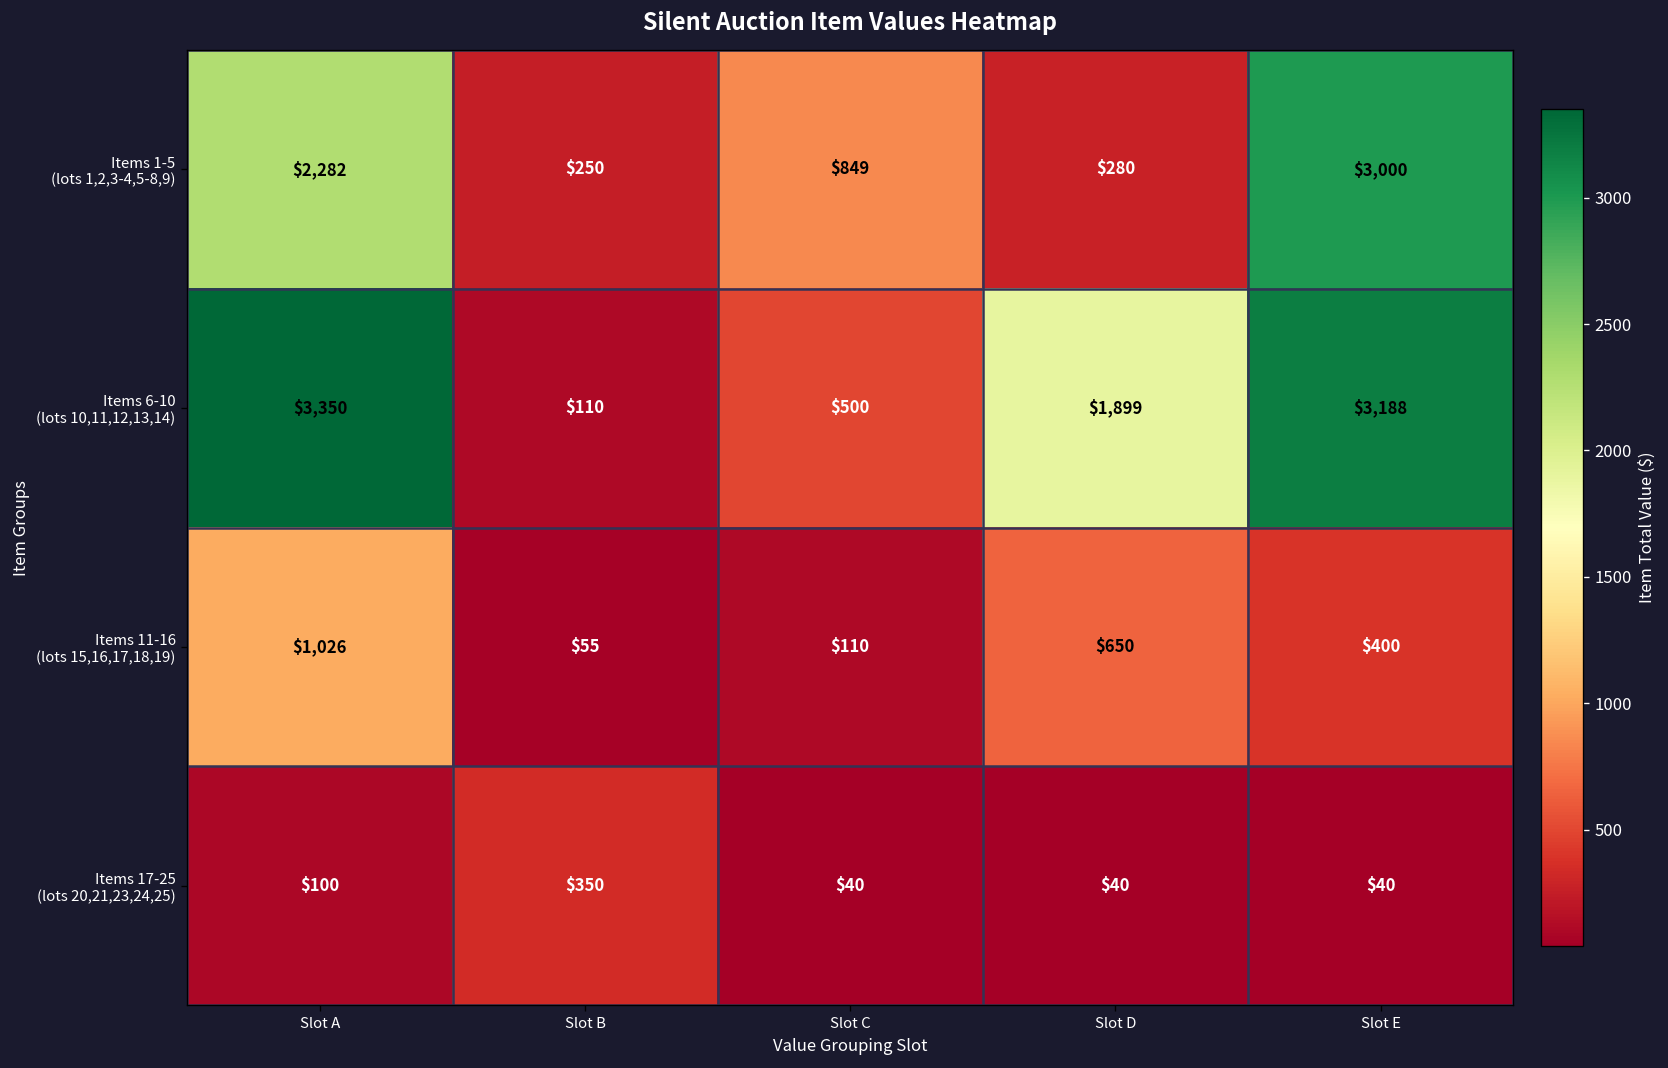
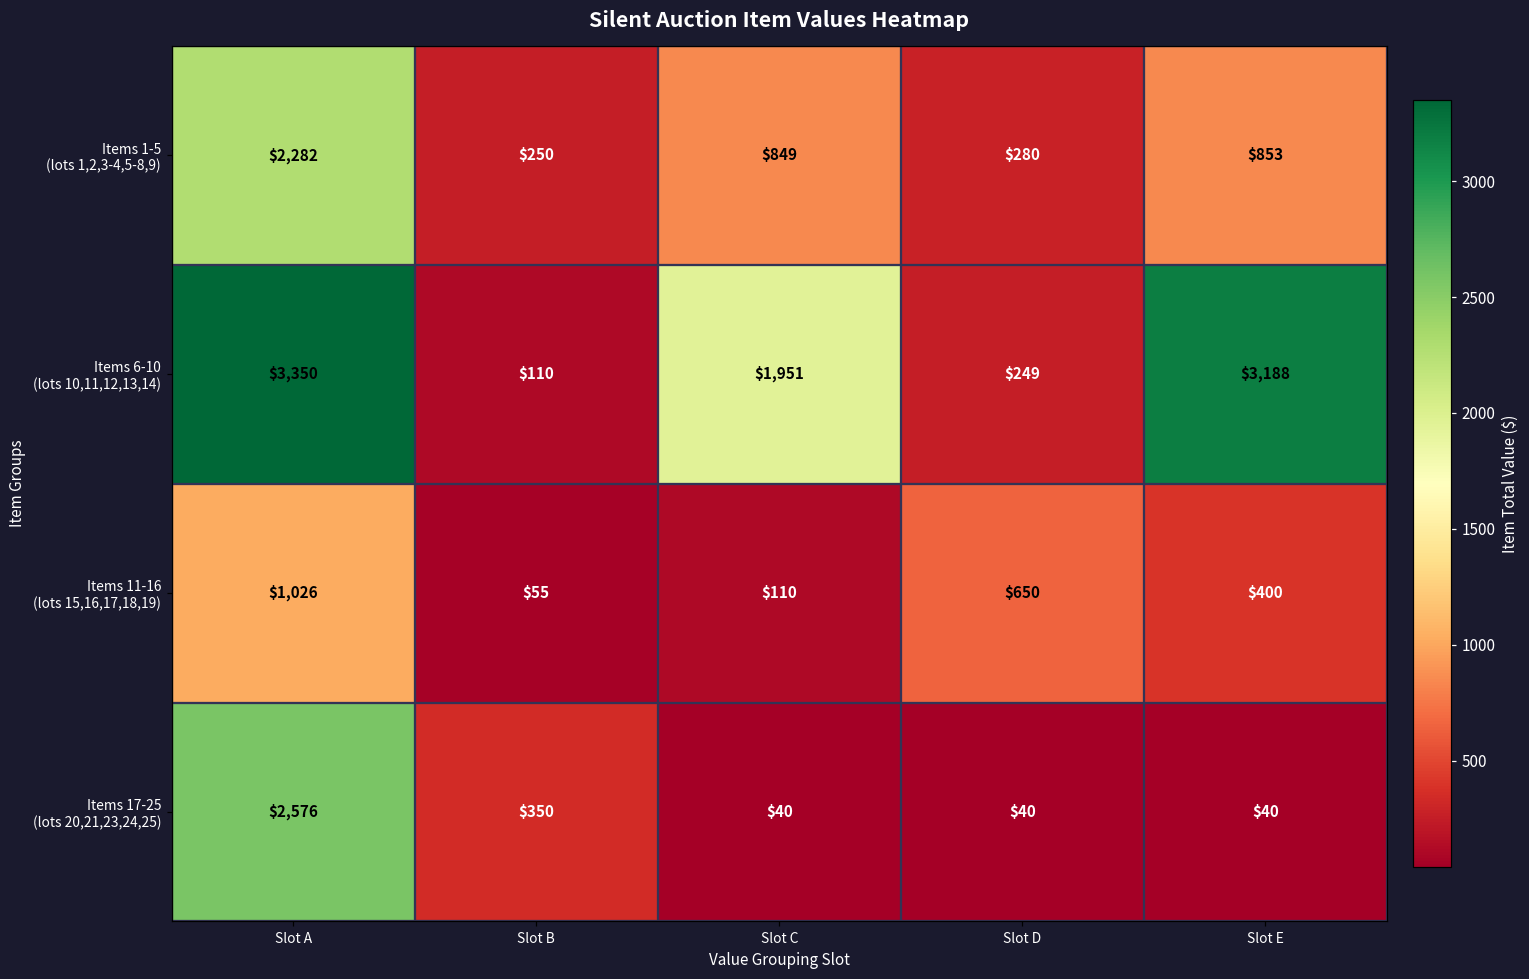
  {
    "Items 1-5 (lots 1,2,3-4,5-8,9)": {
      "Slot A": "$2,282",
      "Slot B": "$250",
      "Slot C": "$849",
      "Slot D": "$280",
-     "Slot E": "$3,000"
+     "Slot E": "$853"
    },
    "Items 6-10 (lots 10,11,12,13,14)": {
      "Slot A": "$3,350",
      "Slot B": "$110",
-     "Slot C": "$500",
-     "Slot D": "$1,899",
+     "Slot C": "$1,951",
+     "Slot D": "$249",
      "Slot E": "$3,188"
    },
    "Items 11-16 (lots 15,16,17,18,19)": {
      "Slot A": "$1,026",
      "Slot B": "$55",
      "Slot C": "$110",
      "Slot D": "$650",
      "Slot E": "$400"
    },
    "Items 17-25 (lots 20,21,23,24,25)": {
-     "Slot A": "$100",
+     "Slot A": "$2,576",
      "Slot B": "$350",
      "Slot C": "$40",
      "Slot D": "$40",
      "Slot E": "$40"
    }
  }
